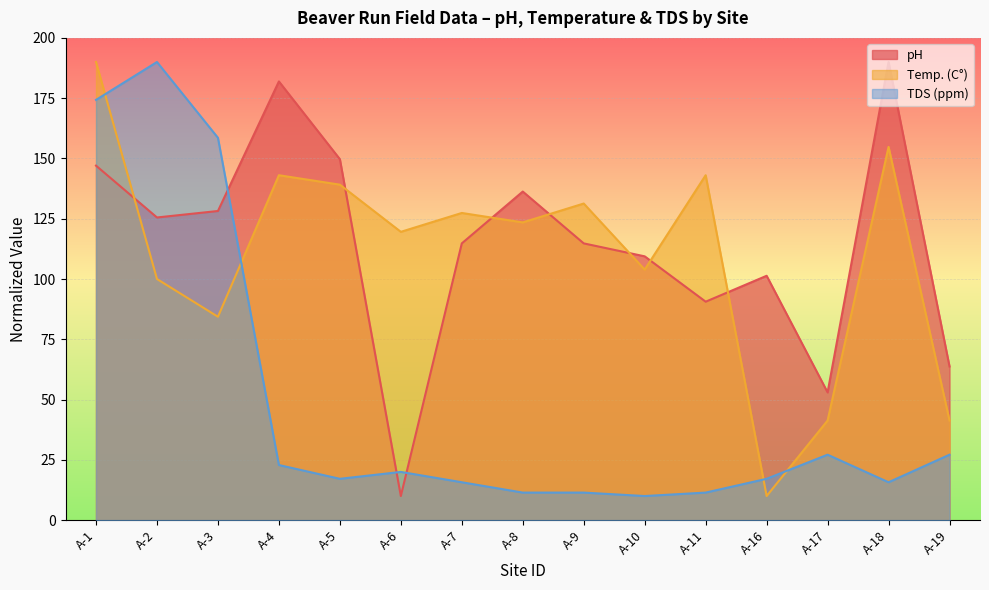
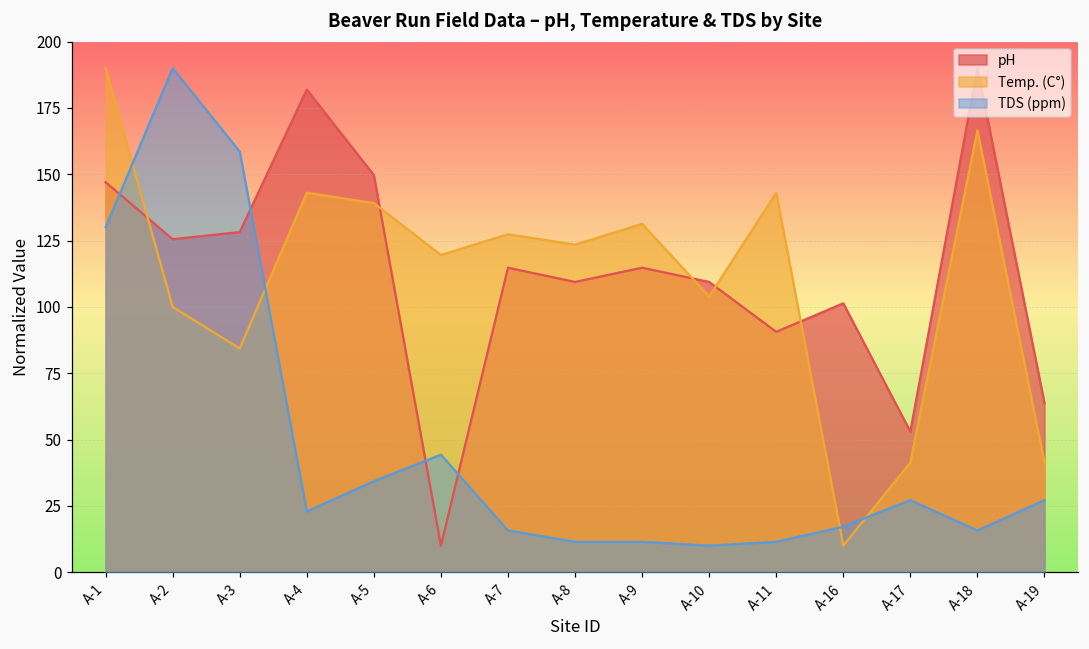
  {
    "pH": {
      "A-1": 147,
      "A-2": 126,
      "A-3": 128,
      "A-4": 182,
      "A-5": 150,
      "A-6": 10,
      "A-7": 115,
-     "A-8": 136,
+     "A-8": 109,
      "A-9": 115,
      "A-10": 109,
      "A-11": 91,
      "A-16": 101,
      "A-17": 53,
      "A-19": 64
    },
    "Temp. (C°)": {
      "A-1": 190,
      "A-2": 100,
      "A-3": 84,
      "A-4": 143,
      "A-5": 139,
      "A-6": 120,
      "A-7": 127,
      "A-8": 123,
      "A-9": 131,
      "A-10": 104,
      "A-11": 143,
      "A-16": 10,
      "A-17": 41,
-     "A-18": 155,
+     "A-18": 167,
      "A-19": 41
    },
    "TDS (ppm)": {
-     "A-1": 174,
+     "A-1": 130,
      "A-2": 190,
      "A-3": 159,
      "A-4": 23,
-     "A-5": 17,
-     "A-6": 20,
+     "A-5": 34,
+     "A-6": 44,
      "A-7": 16,
      "A-8": 11,
      "A-9": 11,
      "A-10": 10,
      "A-11": 11,
      "A-16": 17,
      "A-17": 27,
      "A-18": 16,
      "A-19": 27
    }
  }
